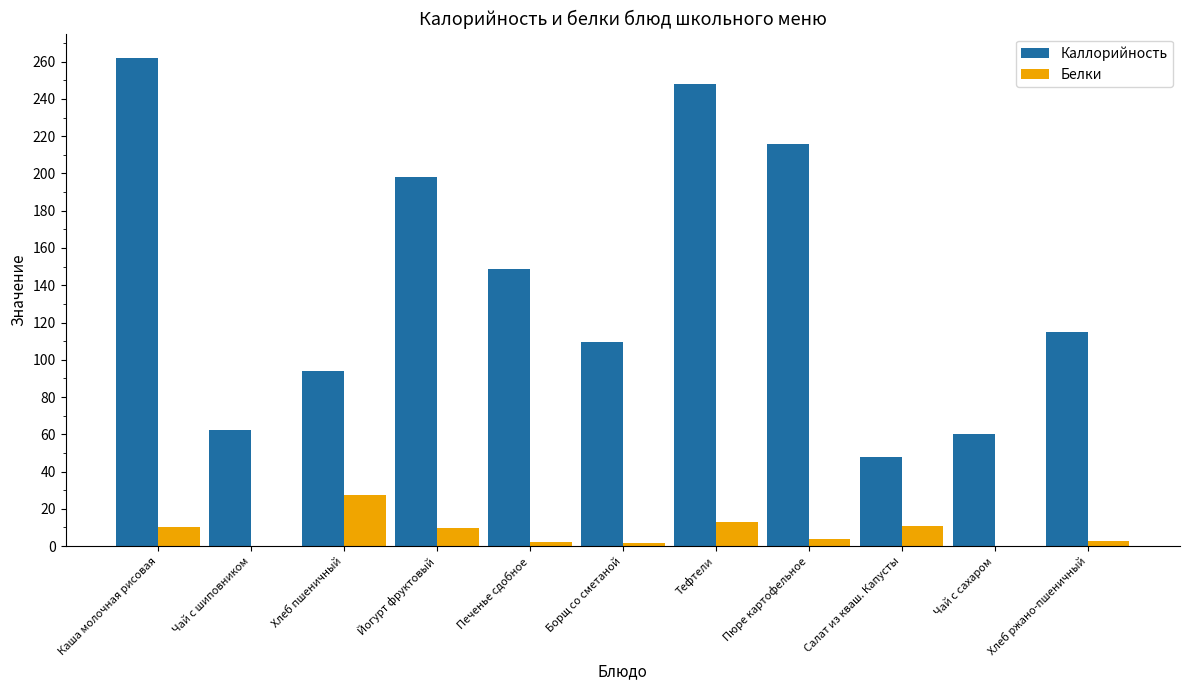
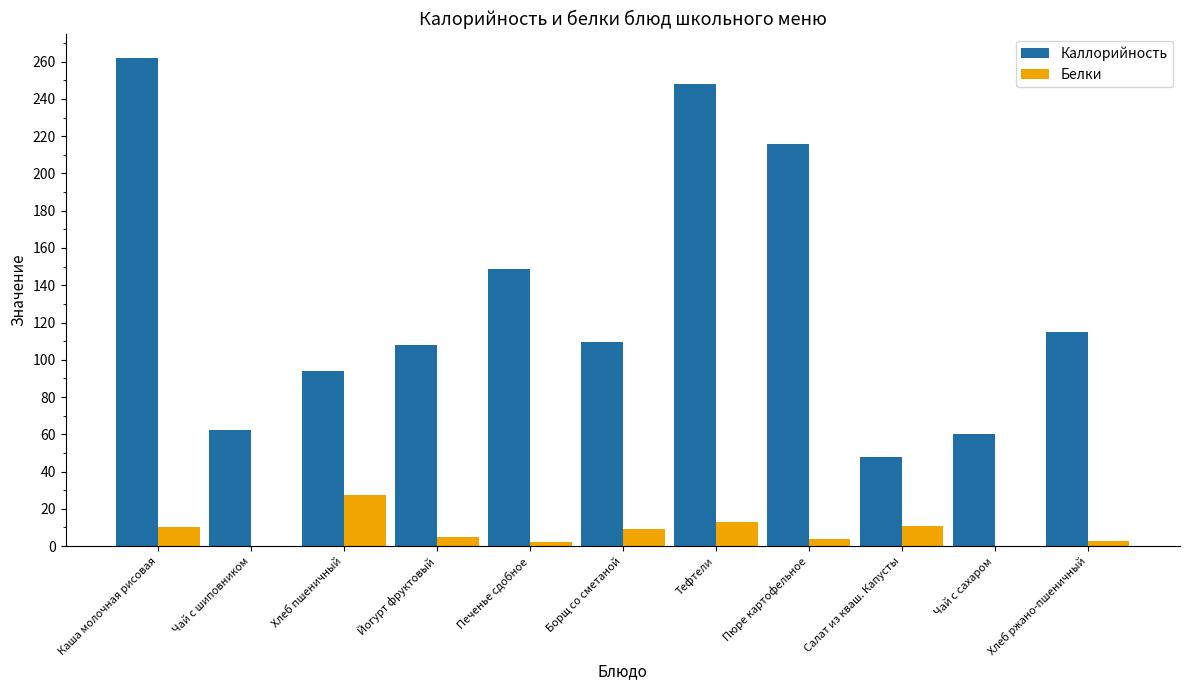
  {
    "Каллорийность": {
      "Каша молочная рисовая": 262,
      "Чай с шиповником": 62,
      "Хлеб пшеничный": 94,
-     "Йогурт фруктовый": 198,
+     "Йогурт фруктовый": 108,
      "Печенье сдобное": 149,
      "Борщ со сметаной": 110,
      "Тефтели": 248,
      "Пюре картофельное": 216,
      "Салат из кваш. Капусты": 48,
      "Чай с сахаром": 60,
      "Хлеб ржано-пшеничный": 115
    },
    "Белки": {
      "Каша молочная рисовая": 10,
      "Хлеб пшеничный": 27,
-     "Йогурт фруктовый": 10,
+     "Йогурт фруктовый": 5,
      "Печенье сдобное": 2,
-     "Борщ со сметаной": 2,
+     "Борщ со сметаной": 9,
      "Тефтели": 13,
      "Пюре картофельное": 4,
      "Салат из кваш. Капусты": 11,
      "Хлеб ржано-пшеничный": 3
    }
  }
